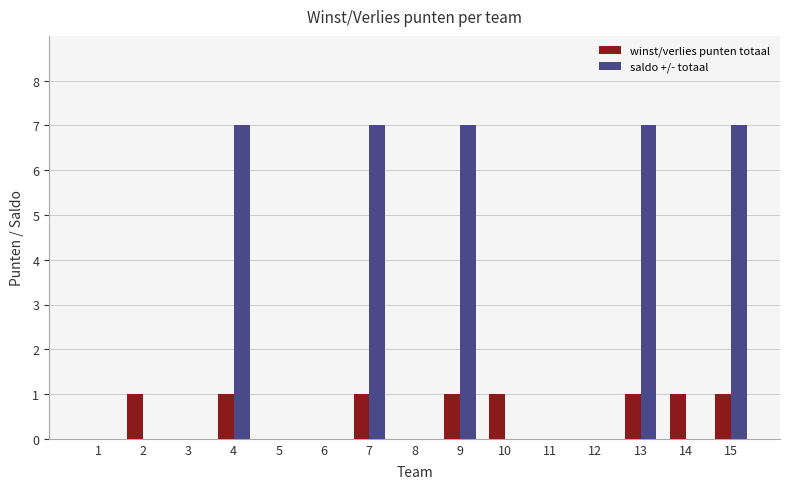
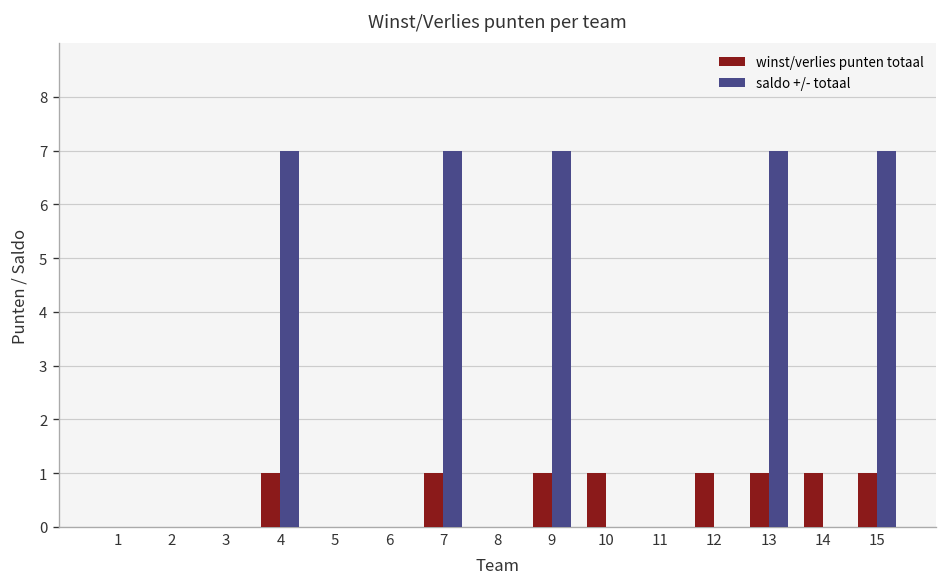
  {
    "winst/verlies punten totaal": {
      "1": 0,
-     "2": 1,
+     "2": 0,
      "3": 0,
      "4": 1,
      "5": 0,
      "6": 0,
      "7": 1,
      "8": 0,
      "9": 1,
      "10": 1,
      "11": 0,
-     "12": 0,
+     "12": 1,
      "13": 1,
      "14": 1,
      "15": 1
    },
    "saldo +/- totaal": {
      "1": 0,
      "2": 0,
      "3": 0,
      "4": 7,
      "5": 0,
      "6": 0,
      "7": 7,
      "8": 0,
      "9": 7,
      "10": 0,
      "11": 0,
      "12": 0,
      "13": 7,
      "14": 0,
      "15": 7
    }
  }
